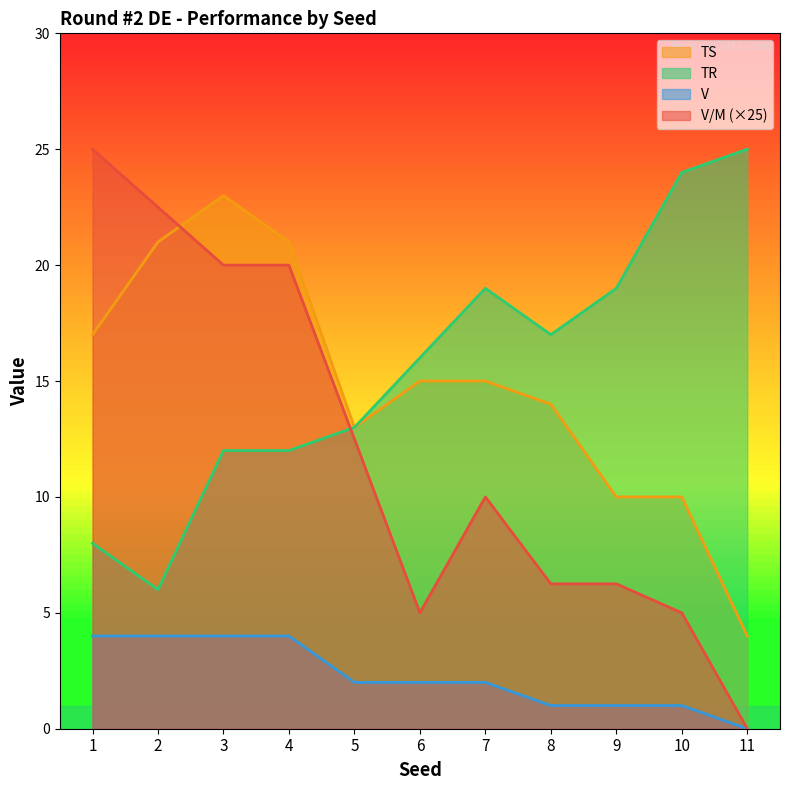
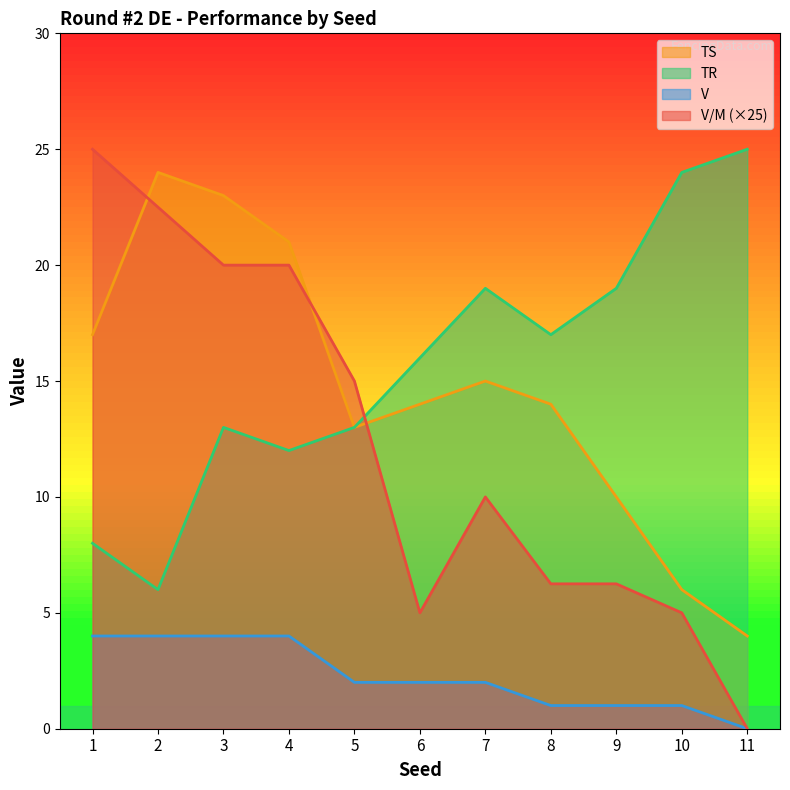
  {
    "TS": {
      "1": 17,
-     "2": 21,
+     "2": 24,
      "3": 23,
      "4": 21,
-     "6": 15,
+     "6": 14,
      "7": 15,
      "8": 14,
      "9": 10,
-     "10": 10,
+     "10": 6,
      "11": 4
    },
    "TR": {
      "1": 8,
      "2": 6,
-     "3": 12,
+     "3": 13,
      "4": 12,
      "6": 16,
      "7": 19,
      "8": 17,
      "9": 19,
      "10": 24,
      "11": 25
    },
    "V": {
      "1": 4.0,
      "2": 4.0,
      "3": 4.0,
      "4": 4.0,
      "5": 2.0,
      "6": 2.0,
      "7": 2.0
    },
    "V/M (×25)": {
      "1": 25.0,
      "2": 22.5,
      "3": 20.0,
      "4": 20.0,
-     "5": 12.5,
+     "5": 15.0,
      "6": 5.0,
      "7": 10.0,
      "8": 6.3,
      "9": 6.3,
      "10": 5.0
    }
  }
